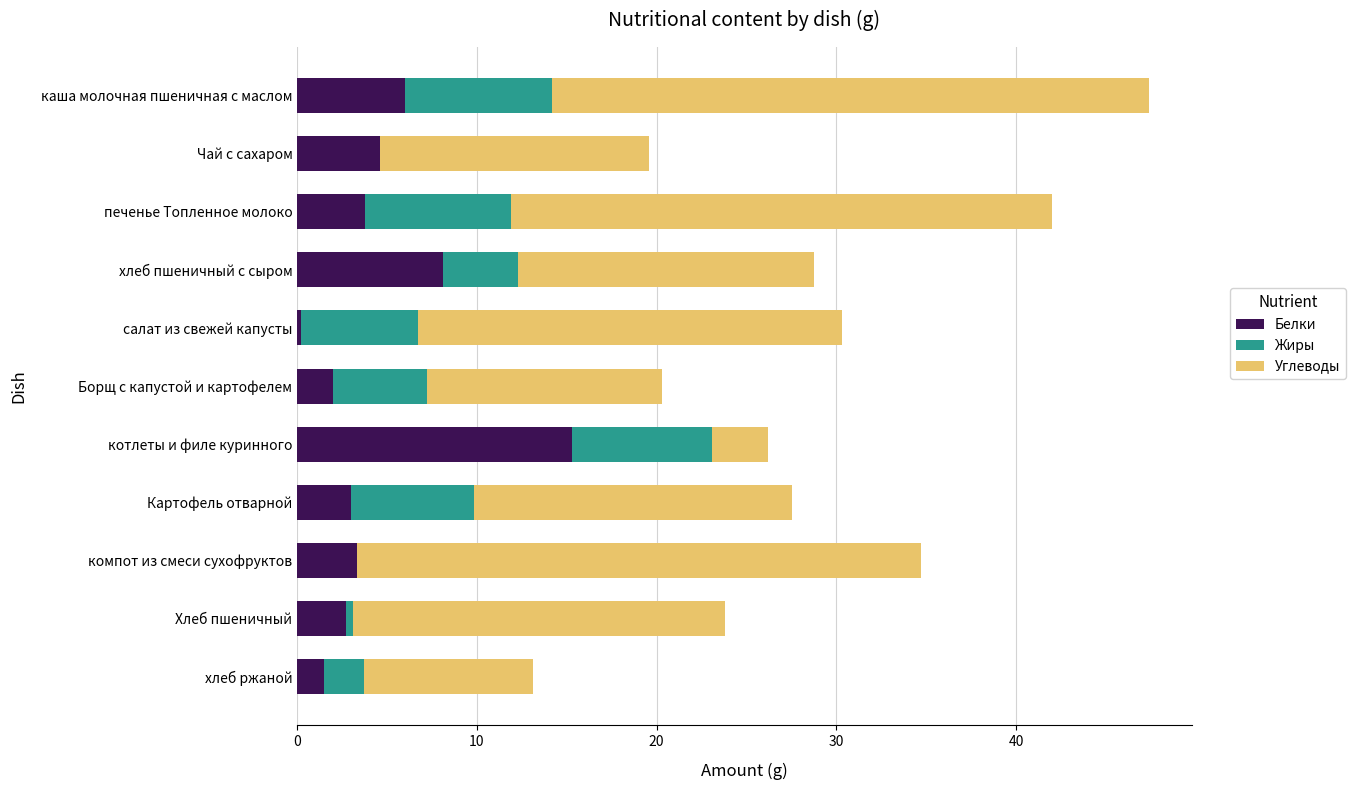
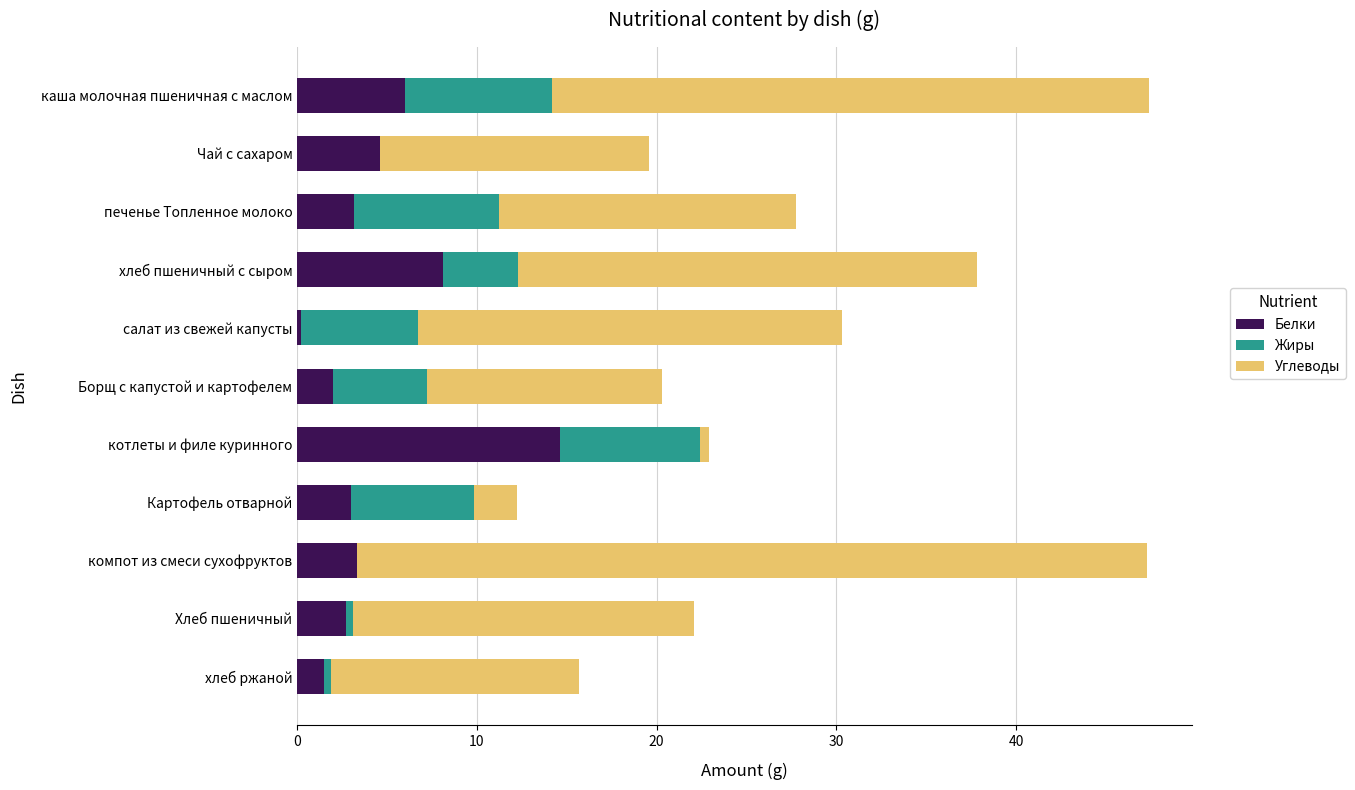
  {
    "Белки": {
      "каша молочная пшеничная с маслом": 6.0,
      "Чай с сахаром": 4.6,
-     "печенье Топленное молоко": 3.8,
+     "печенье Топленное молоко": 3.2,
      "хлеб пшеничный с сыром": 8.1,
      "салат из свежей капусты": 0.2,
      "Борщ с капустой и картофелем": 2.0,
-     "котлеты и филе куринного": 15.3,
+     "котлеты и филе куринного": 14.6,
      "Картофель отварной": 3.0,
      "компот из смеси сухофруктов": 3.3,
      "Хлеб пшеничный": 2.7,
      "хлеб ржаной": 1.5
    },
    "Жиры": {
      "каша молочная пшеничная с маслом": 8.2,
      "Чай с сахаром": 0.0,
      "печенье Топленное молоко": 8.1,
      "хлеб пшеничный с сыром": 4.2,
      "салат из свежей капусты": 6.5,
      "Борщ с капустой и картофелем": 5.2,
      "котлеты и филе куринного": 7.8,
      "Картофель отварной": 6.8,
      "компот из смеси сухофруктов": 0.0,
      "Хлеб пшеничный": 0.4,
-     "хлеб ржаной": 2.2
+     "хлеб ржаной": 0.4
    },
    "Углеводы": {
      "каша молочная пшеничная с маслом": 33.2,
      "Чай с сахаром": 15.0,
-     "печенье Топленное молоко": 30.1,
-     "хлеб пшеничный с сыром": 16.5,
+     "печенье Топленное молоко": 16.5,
+     "хлеб пшеничный с сыром": 25.6,
      "салат из свежей капусты": 23.6,
      "Борщ с капустой и картофелем": 13.1,
-     "котлеты и филе куринного": 3.1,
-     "Картофель отварной": 17.7,
-     "компот из смеси сухофруктов": 31.4,
-     "Хлеб пшеничный": 20.7,
-     "хлеб ржаной": 9.4
+     "котлеты и филе куринного": 0.5,
+     "Картофель отварной": 2.4,
+     "компот из смеси сухофруктов": 44.0,
+     "Хлеб пшеничный": 19.0,
+     "хлеб ржаной": 13.8
    }
  }
